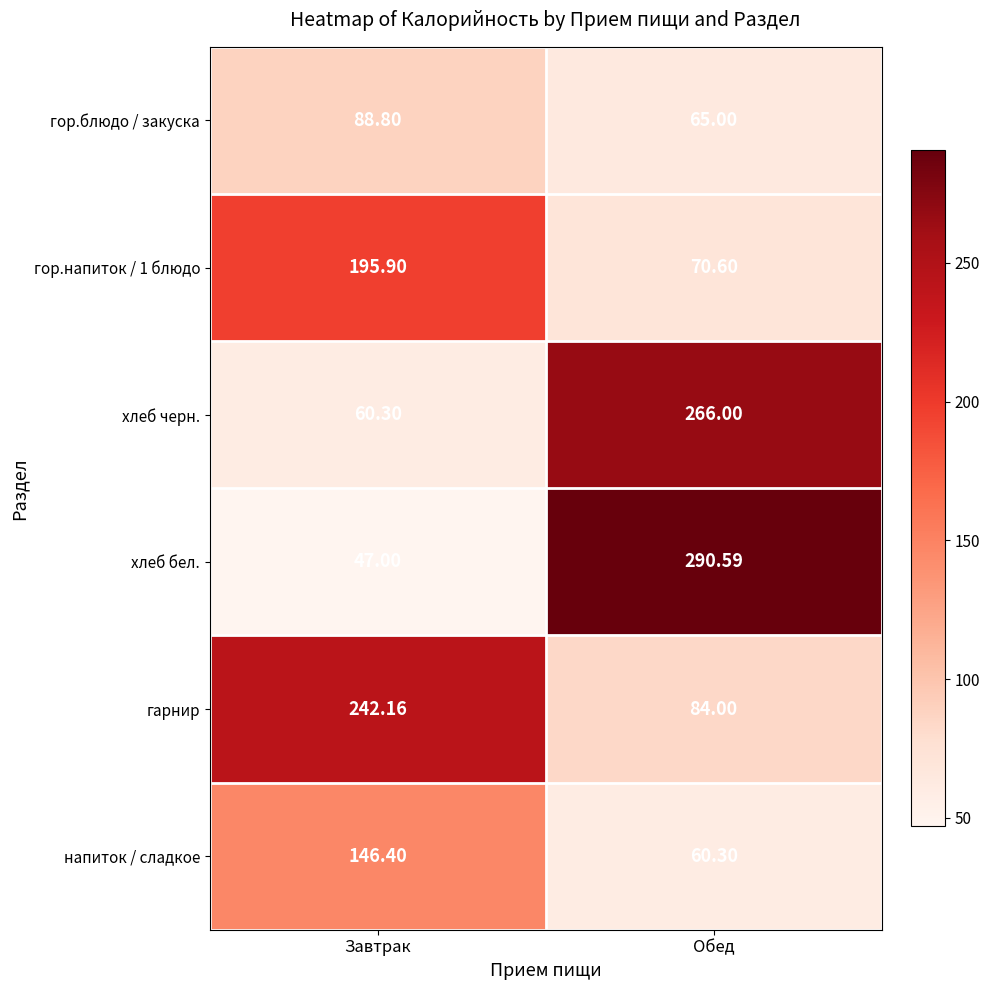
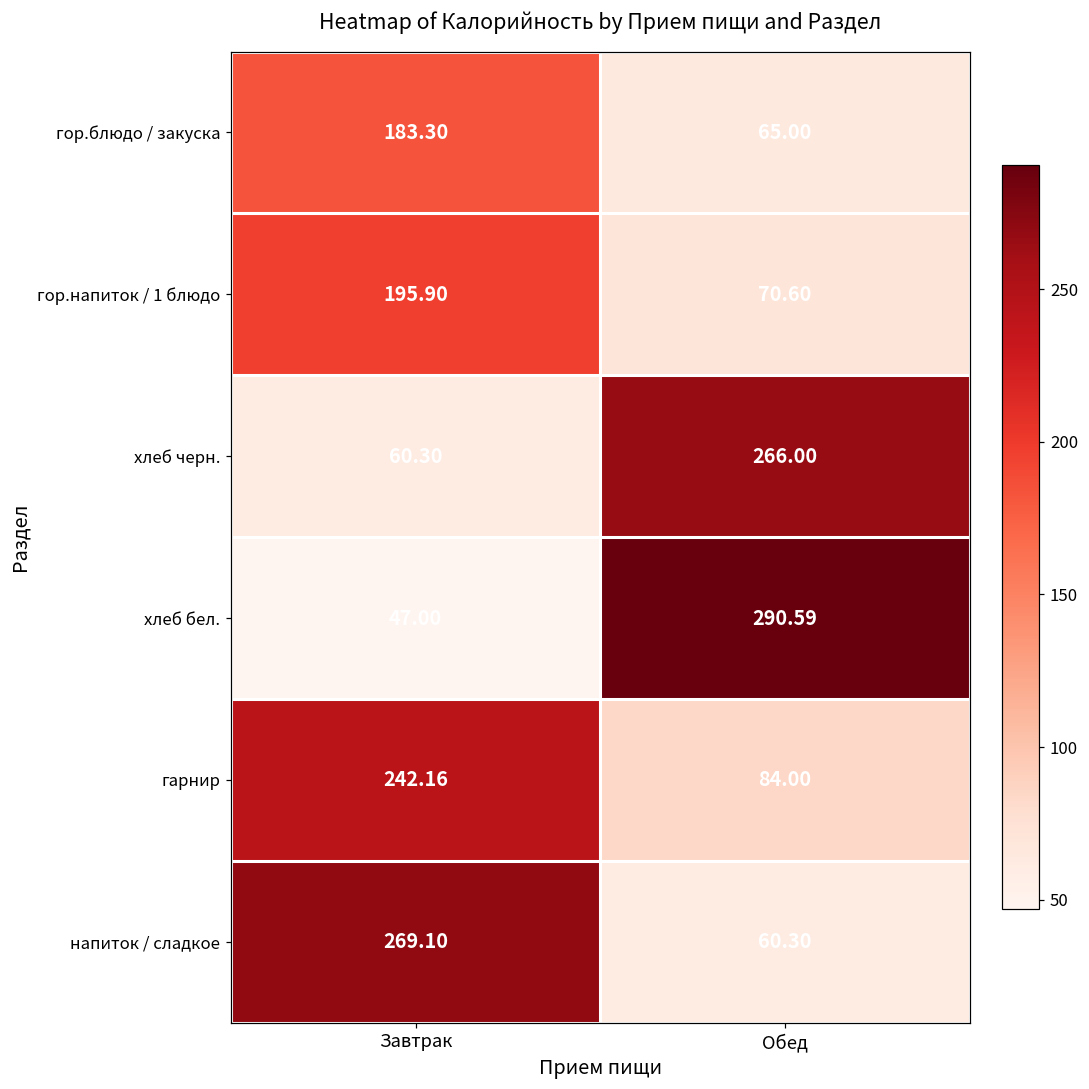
  {
    "гор.блюдо / закуска": {
-     "Завтрак": 88.80
+     "Завтрак": 183.30
    },
    "гор.напиток / 1 блюдо": {
      "Завтрак": 195.90
    },
    "хлеб черн.": {
      "Обед": 266.00
    },
    "хлеб бел.": {
      "Обед": 290.59
    },
    "гарнир": {
      "Завтрак": 242.16,
      "Обед": 84.00
    },
    "напиток / сладкое": {
-     "Завтрак": 146.40
+     "Завтрак": 269.10
    }
  }
